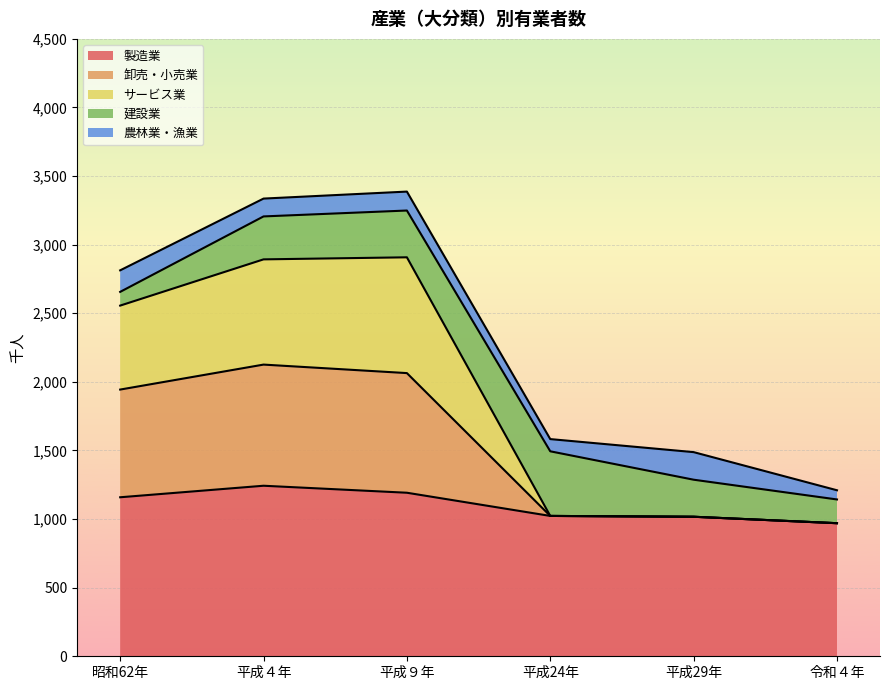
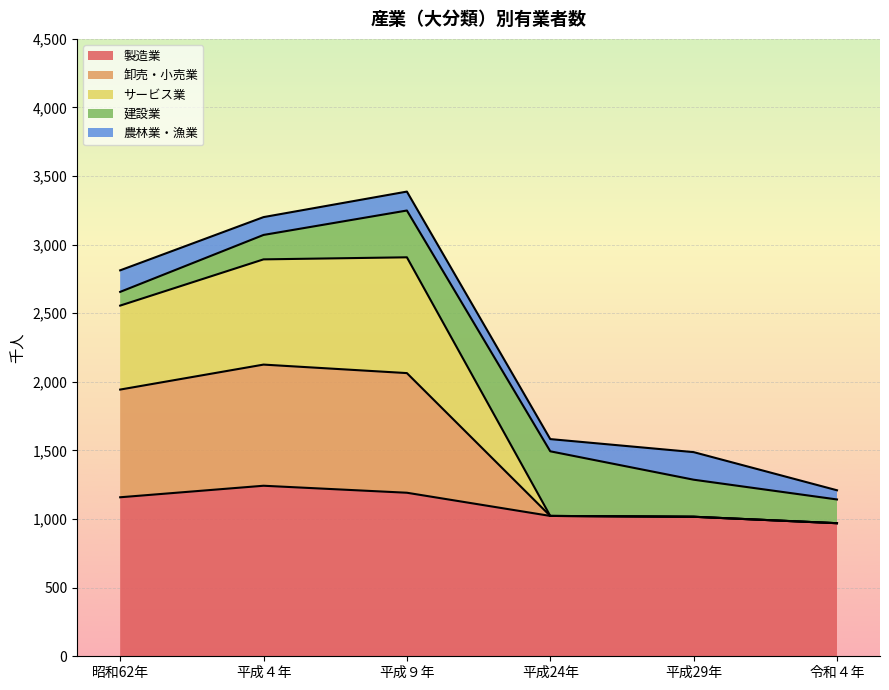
  {
    "製造業": {
      "昭和62年": "1,160",
      "平成４年": "1,240",
      "平成９年": "1,190"
    },
    "建設業": {
      "昭和62年": "100",
-     "平成４年": "310",
+     "平成４年": "180",
      "平成９年": "340",
      "平成24年": "470",
      "平成29年": "270",
      "令和４年": "170"
    },
    "農林業・漁業": {
      "昭和62年": "160",
      "平成４年": "130",
      "平成９年": "140",
      "平成24年": "90",
      "平成29年": "200",
      "令和４年": "70"
    }
  }
